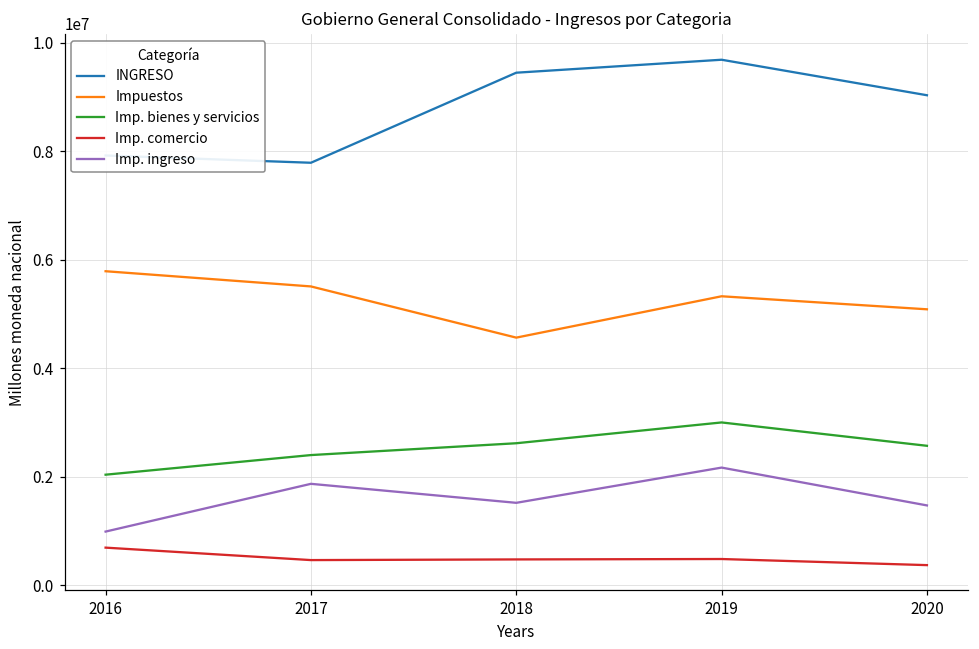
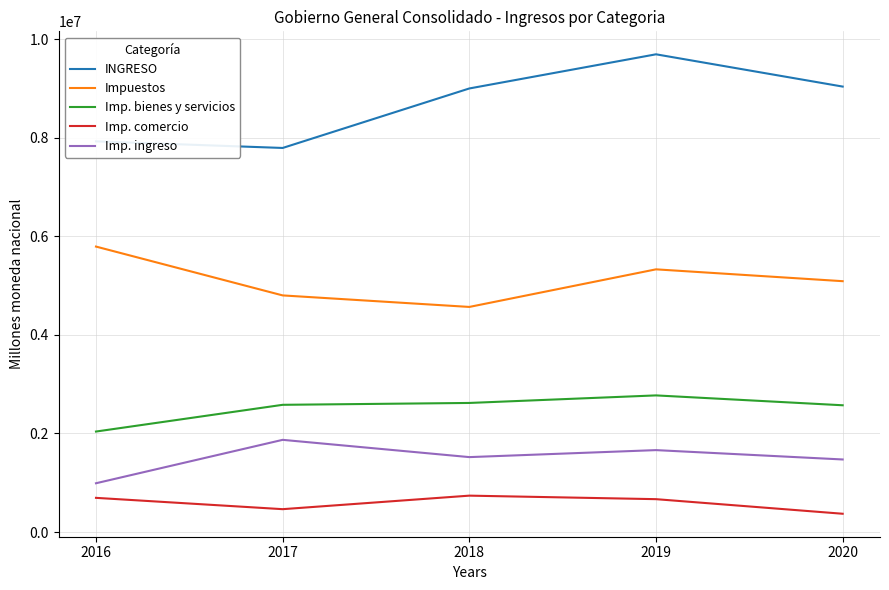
  {
    "INGRESO": {
      "2017": 7800000,
-     "2018": 9500000,
+     "2018": 9000000,
      "2019": 9700000,
      "2020": 9000000
    },
    "Impuestos": {
      "2016": 5800000,
-     "2017": 5500000,
+     "2017": 4800000,
      "2018": 4600000,
      "2019": 5300000,
      "2020": 5100000
    },
    "Imp. bienes y servicios": {
      "2016": 2000000,
-     "2017": 2400000,
+     "2017": 2600000,
      "2018": 2600000,
-     "2019": 3000000,
+     "2019": 2800000,
      "2020": 2600000
    },
    "Imp. comercio": {
      "2016": 700000,
      "2017": 500000,
-     "2018": 500000,
-     "2019": 500000,
+     "2018": 700000,
+     "2019": 700000,
      "2020": 400000
    },
    "Imp. ingreso": {
      "2016": 1000000,
      "2017": 1900000,
      "2018": 1500000,
-     "2019": 2200000,
+     "2019": 1700000,
      "2020": 1500000
    }
  }
